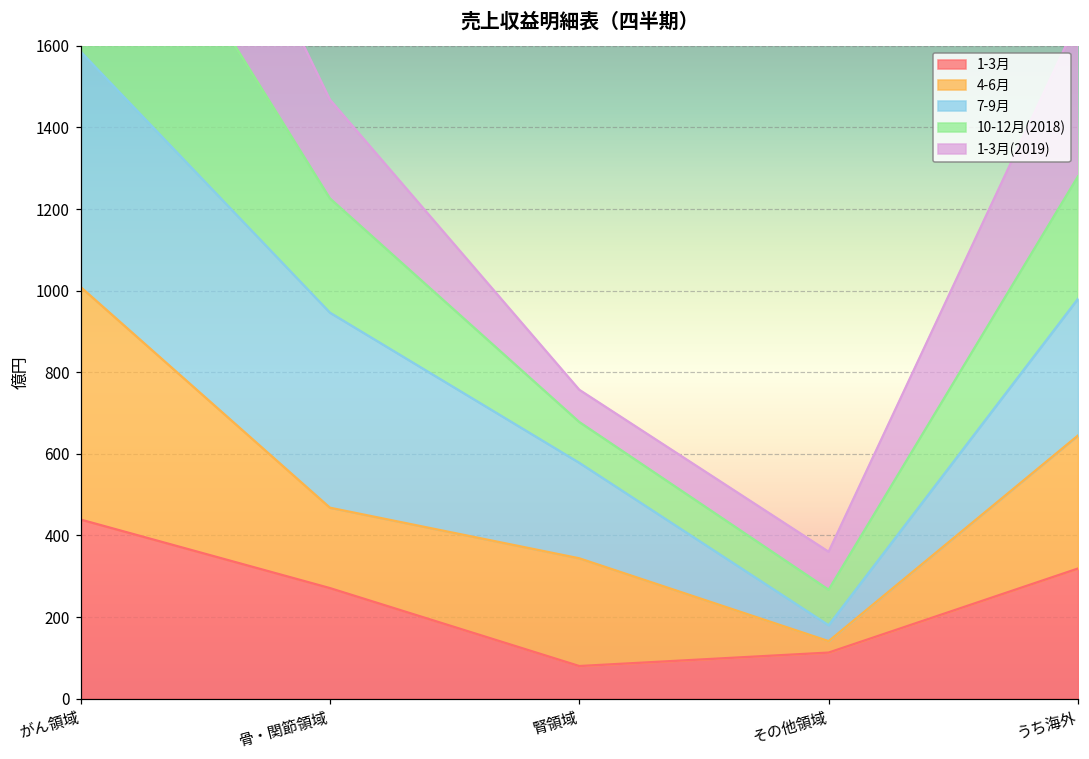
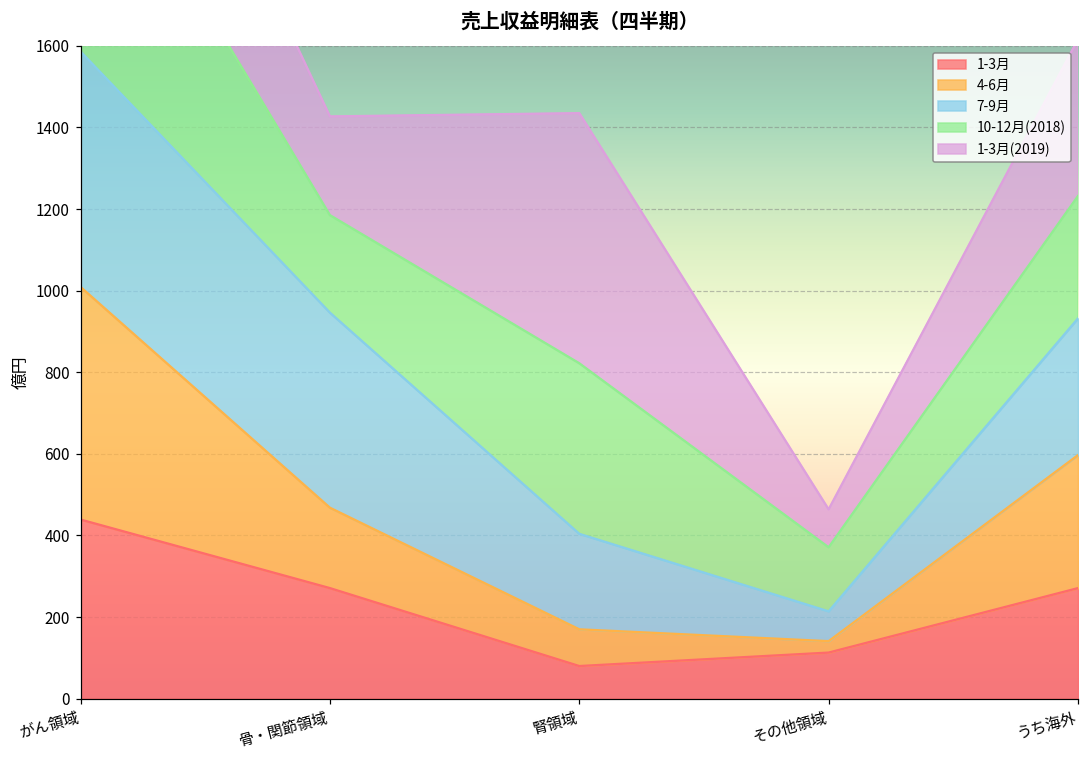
  {
    "1-3月": {
      "がん領域": 440,
      "骨・関節領域": 270,
      "腎領域": 80,
      "その他領域": 110,
-     "うち海外": 320
+     "うち海外": 270
    },
    "4-6月": {
      "がん領域": 570,
      "骨・関節領域": 200,
-     "腎領域": 260,
+     "腎領域": 90,
      "その他領域": 30,
      "うち海外": 330
    },
    "7-9月": {
      "がん領域": 580,
      "骨・関節領域": 480,
      "腎領域": 230,
-     "その他領域": 40,
+     "その他領域": 70,
      "うち海外": 340
    },
    "10-12月(2018)": {
-     "骨・関節領域": 280,
-     "腎領域": 100,
-     "その他領域": 90,
+     "骨・関節領域": 240,
+     "腎領域": 420,
+     "その他領域": 160,
      "うち海外": 300
    },
    "1-3月(2019)": {
      "骨・関節領域": 240,
-     "腎領域": 80,
+     "腎領域": 610,
      "その他領域": 90
    }
  }
